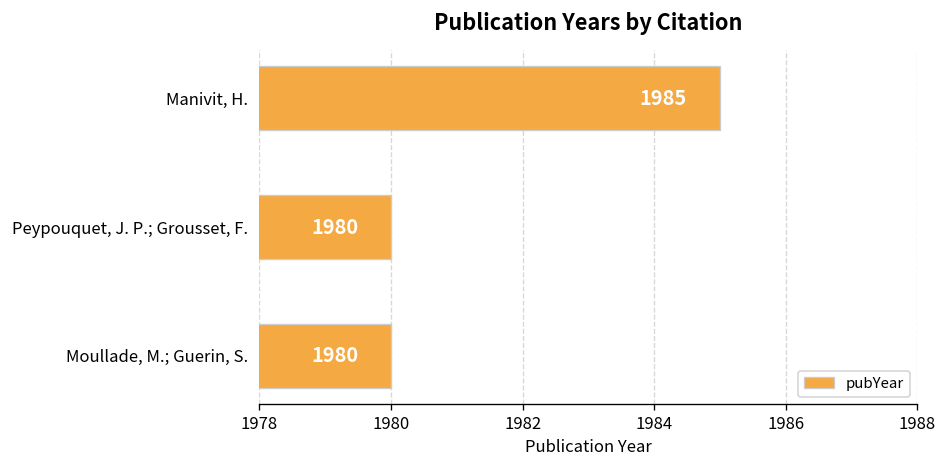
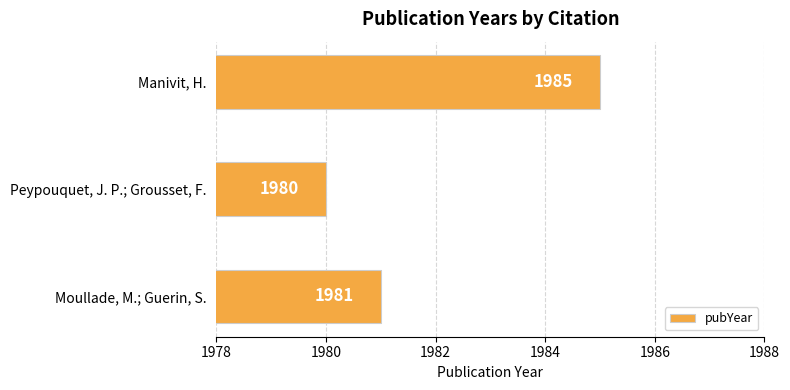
  {
    "Manivit, H.": 1985,
    "Peypouquet, J. P.; Grousset, F.": 1980,
-   "Moullade, M.; Guerin, S.": 1980
+   "Moullade, M.; Guerin, S.": 1981
  }
